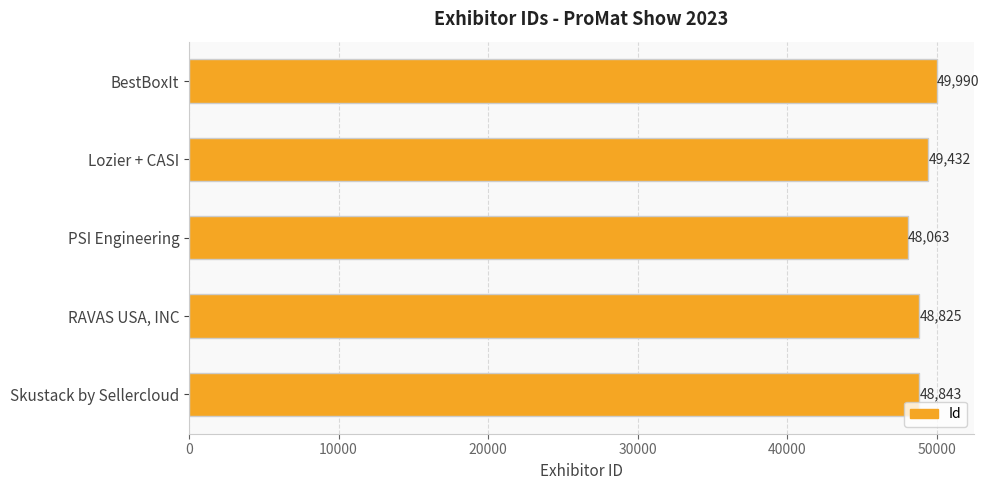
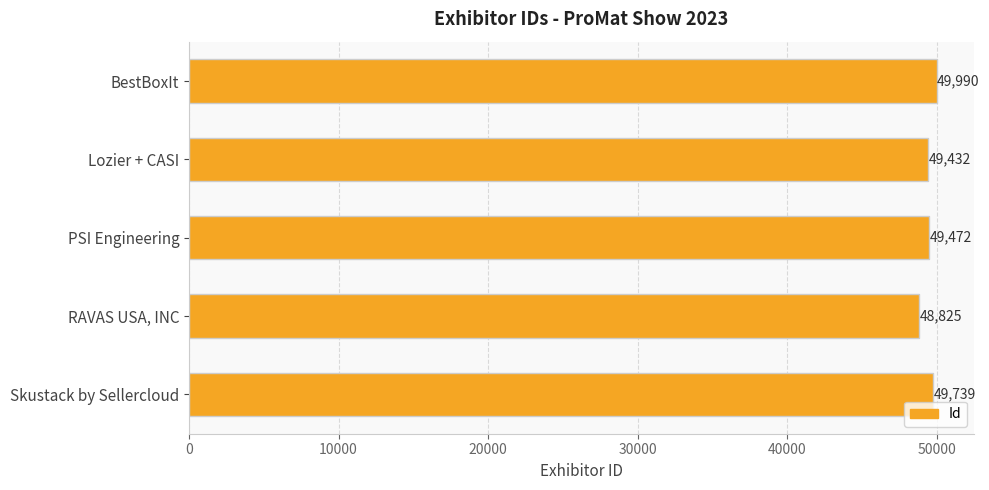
  {
    "BestBoxIt": "49,990",
    "Lozier + CASI": "49,432",
-   "PSI Engineering": "48,063",
+   "PSI Engineering": "49,472",
    "RAVAS USA, INC": "48,825",
-   "Skustack by Sellercloud": "48,843"
+   "Skustack by Sellercloud": "49,739"
  }
